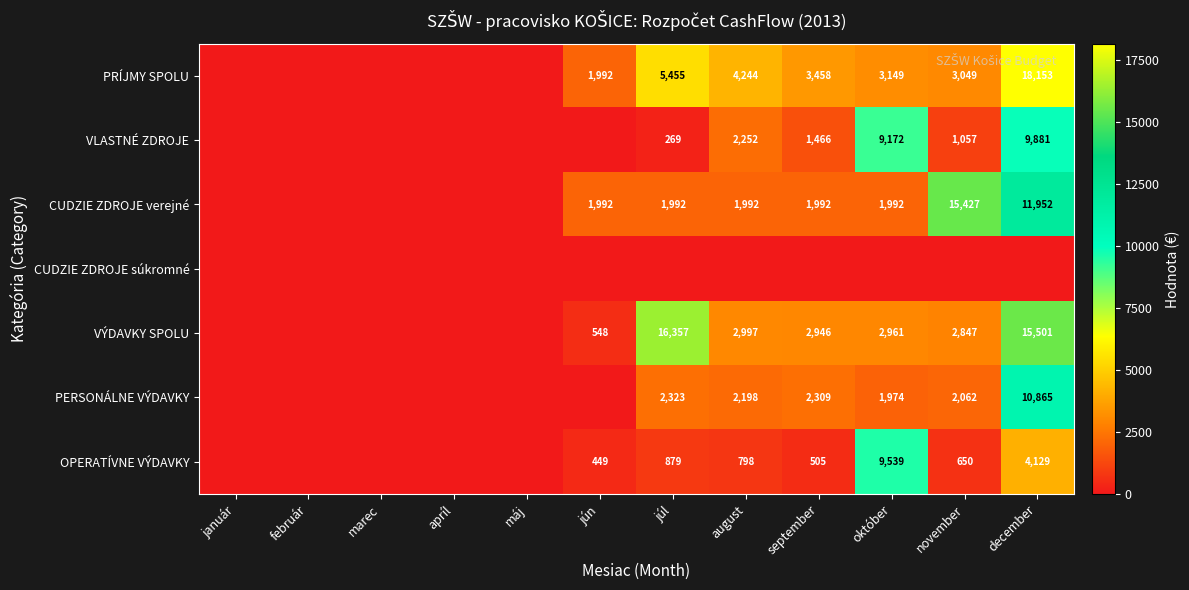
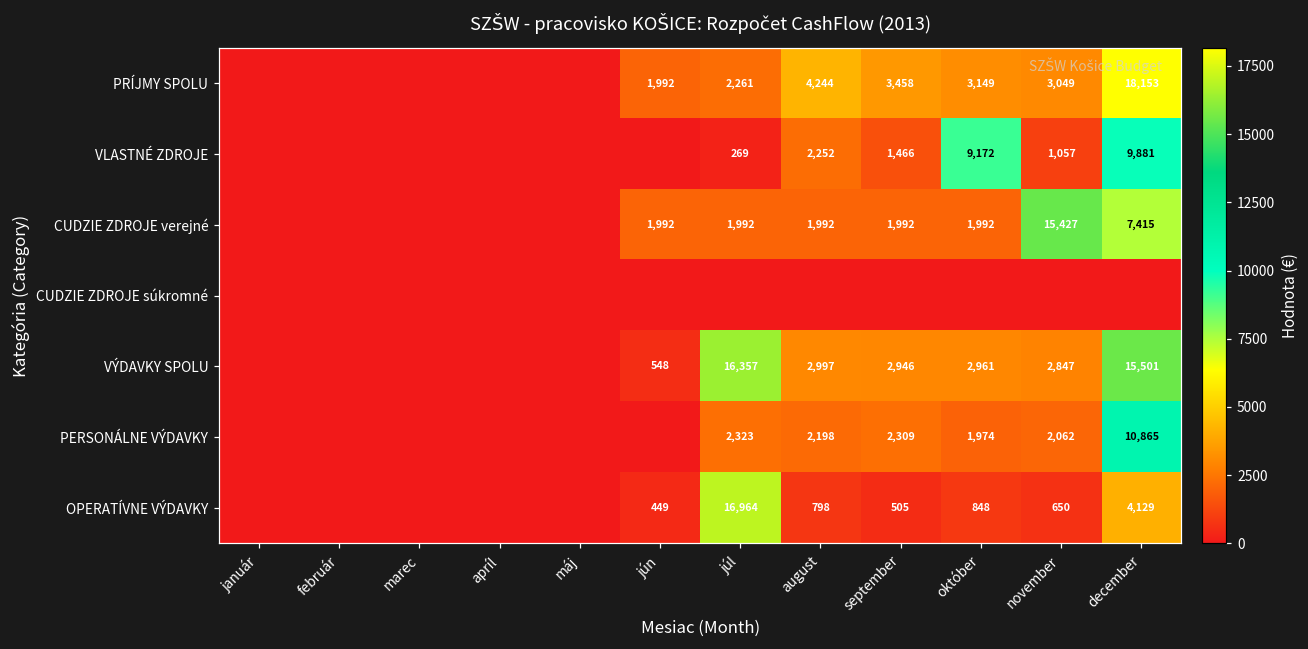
  {
    "PRÍJMY SPOLU": {
      "jún": "1,992",
-     "júl": "5,455",
+     "júl": "2,261",
      "august": "4,244",
      "september": "3,458",
      "október": "3,149",
      "december": "18,153"
    },
    "VLASTNÉ ZDROJE": {
      "júl": "269",
      "august": "2,252",
      "september": "1,466",
      "október": "9,172",
      "november": "1,057",
      "december": "9,881"
    },
    "CUDZIE ZDROJE verejné": {
      "jún": "1,992",
      "júl": "1,992",
      "august": "1,992",
      "september": "1,992",
      "október": "1,992",
      "november": "15,427",
-     "december": "11,952"
+     "december": "7,415"
    },
    "VÝDAVKY SPOLU": {
      "jún": "548",
      "júl": "16,357",
      "august": "2,997",
      "september": "2,946",
      "október": "2,961",
      "november": "2,847",
      "december": "15,501"
    },
    "PERSONÁLNE VÝDAVKY": {
      "júl": "2,323",
      "august": "2,198",
      "september": "2,309",
      "október": "1,974",
      "november": "2,062",
      "december": "10,865"
    },
    "OPERATÍVNE VÝDAVKY": {
      "jún": "449",
-     "júl": "879",
+     "júl": "16,964",
      "august": "798",
      "september": "505",
-     "október": "9,539",
+     "október": "848",
      "november": "650",
      "december": "4,129"
    }
  }
